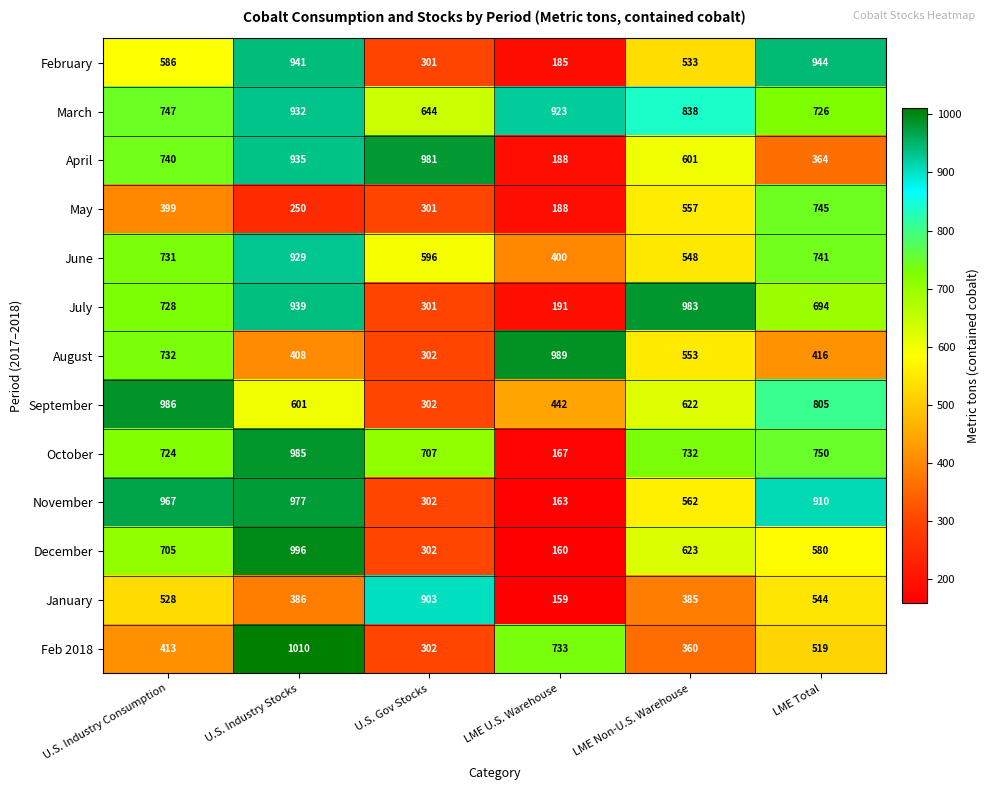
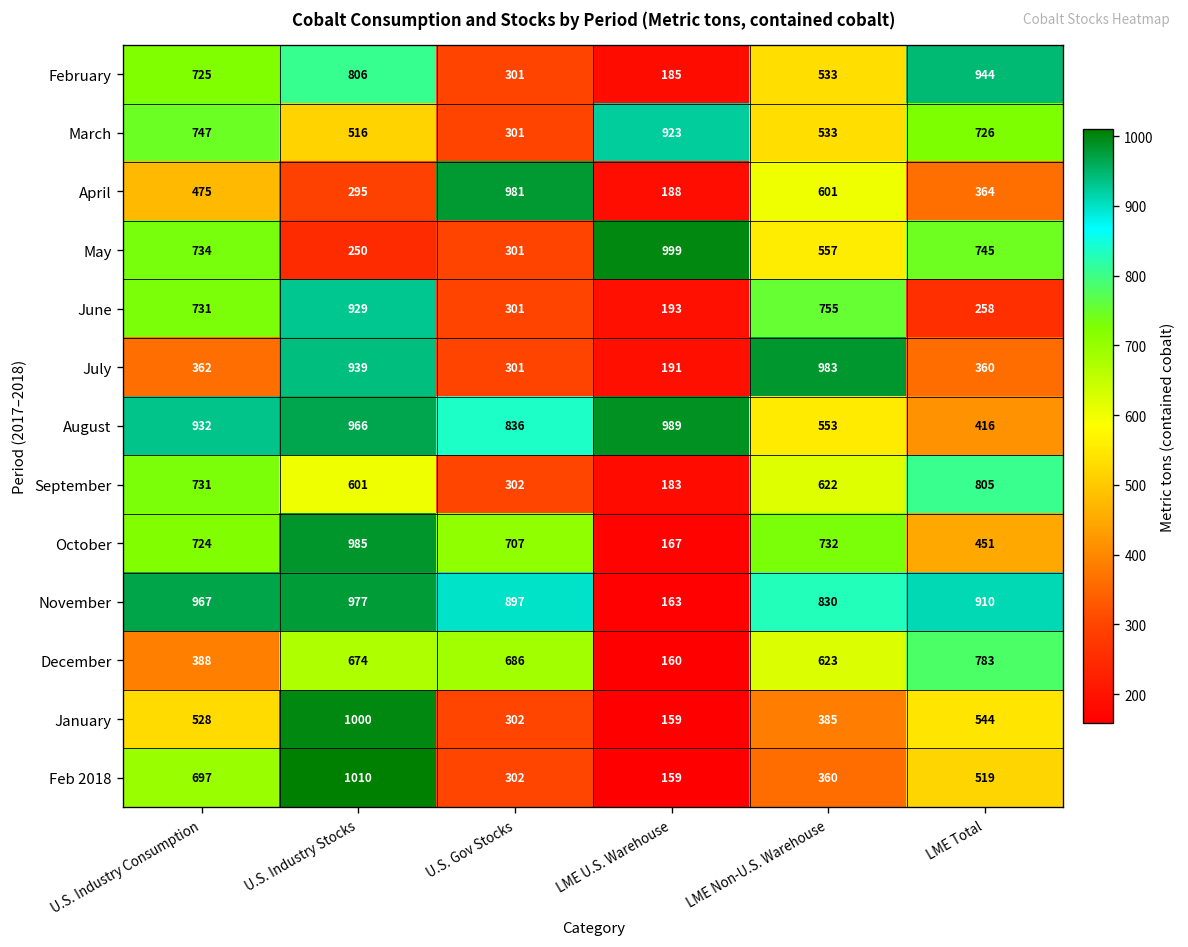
  {
    "February": {
-     "U.S. Industry Consumption": 586,
-     "U.S. Industry Stocks": 941,
+     "U.S. Industry Consumption": 725,
+     "U.S. Industry Stocks": 806,
      "U.S. Gov Stocks": 301,
      "LME U.S. Warehouse": 185,
      "LME Non-U.S. Warehouse": 533,
      "LME Total": 944
    },
    "March": {
      "U.S. Industry Consumption": 747,
-     "U.S. Industry Stocks": 932,
-     "U.S. Gov Stocks": 644,
+     "U.S. Industry Stocks": 516,
+     "U.S. Gov Stocks": 301,
      "LME U.S. Warehouse": 923,
-     "LME Non-U.S. Warehouse": 838,
+     "LME Non-U.S. Warehouse": 533,
      "LME Total": 726
    },
    "April": {
-     "U.S. Industry Consumption": 740,
-     "U.S. Industry Stocks": 935,
+     "U.S. Industry Consumption": 475,
+     "U.S. Industry Stocks": 295,
      "U.S. Gov Stocks": 981,
      "LME U.S. Warehouse": 188,
      "LME Non-U.S. Warehouse": 601,
      "LME Total": 364
    },
    "May": {
-     "U.S. Industry Consumption": 399,
+     "U.S. Industry Consumption": 734,
      "U.S. Industry Stocks": 250,
      "U.S. Gov Stocks": 301,
-     "LME U.S. Warehouse": 188,
+     "LME U.S. Warehouse": 999,
      "LME Non-U.S. Warehouse": 557,
      "LME Total": 745
    },
    "June": {
      "U.S. Industry Consumption": 731,
      "U.S. Industry Stocks": 929,
-     "U.S. Gov Stocks": 596,
-     "LME U.S. Warehouse": 400,
-     "LME Non-U.S. Warehouse": 548,
-     "LME Total": 741
+     "U.S. Gov Stocks": 301,
+     "LME U.S. Warehouse": 193,
+     "LME Non-U.S. Warehouse": 755,
+     "LME Total": 258
    },
    "July": {
-     "U.S. Industry Consumption": 728,
+     "U.S. Industry Consumption": 362,
      "U.S. Industry Stocks": 939,
      "U.S. Gov Stocks": 301,
      "LME U.S. Warehouse": 191,
      "LME Non-U.S. Warehouse": 983,
-     "LME Total": 694
+     "LME Total": 360
    },
    "August": {
-     "U.S. Industry Consumption": 732,
-     "U.S. Industry Stocks": 408,
-     "U.S. Gov Stocks": 302,
+     "U.S. Industry Consumption": 932,
+     "U.S. Industry Stocks": 966,
+     "U.S. Gov Stocks": 836,
      "LME U.S. Warehouse": 989,
      "LME Non-U.S. Warehouse": 553,
      "LME Total": 416
    },
    "September": {
-     "U.S. Industry Consumption": 986,
+     "U.S. Industry Consumption": 731,
      "U.S. Industry Stocks": 601,
      "U.S. Gov Stocks": 302,
-     "LME U.S. Warehouse": 442,
+     "LME U.S. Warehouse": 183,
      "LME Non-U.S. Warehouse": 622,
      "LME Total": 805
    },
    "October": {
      "U.S. Industry Consumption": 724,
      "U.S. Industry Stocks": 985,
      "U.S. Gov Stocks": 707,
      "LME U.S. Warehouse": 167,
      "LME Non-U.S. Warehouse": 732,
-     "LME Total": 750
+     "LME Total": 451
    },
    "November": {
      "U.S. Industry Consumption": 967,
      "U.S. Industry Stocks": 977,
-     "U.S. Gov Stocks": 302,
+     "U.S. Gov Stocks": 897,
      "LME U.S. Warehouse": 163,
-     "LME Non-U.S. Warehouse": 562,
+     "LME Non-U.S. Warehouse": 830,
      "LME Total": 910
    },
    "December": {
-     "U.S. Industry Consumption": 705,
-     "U.S. Industry Stocks": 996,
-     "U.S. Gov Stocks": 302,
+     "U.S. Industry Consumption": 388,
+     "U.S. Industry Stocks": 674,
+     "U.S. Gov Stocks": 686,
      "LME U.S. Warehouse": 160,
      "LME Non-U.S. Warehouse": 623,
-     "LME Total": 580
+     "LME Total": 783
    },
    "January": {
      "U.S. Industry Consumption": 528,
-     "U.S. Industry Stocks": 386,
-     "U.S. Gov Stocks": 903,
+     "U.S. Industry Stocks": 1000,
+     "U.S. Gov Stocks": 302,
      "LME U.S. Warehouse": 159,
      "LME Non-U.S. Warehouse": 385,
      "LME Total": 544
    },
    "Feb 2018": {
-     "U.S. Industry Consumption": 413,
+     "U.S. Industry Consumption": 697,
      "U.S. Industry Stocks": 1010,
      "U.S. Gov Stocks": 302,
-     "LME U.S. Warehouse": 733,
+     "LME U.S. Warehouse": 159,
      "LME Non-U.S. Warehouse": 360,
      "LME Total": 519
    }
  }
